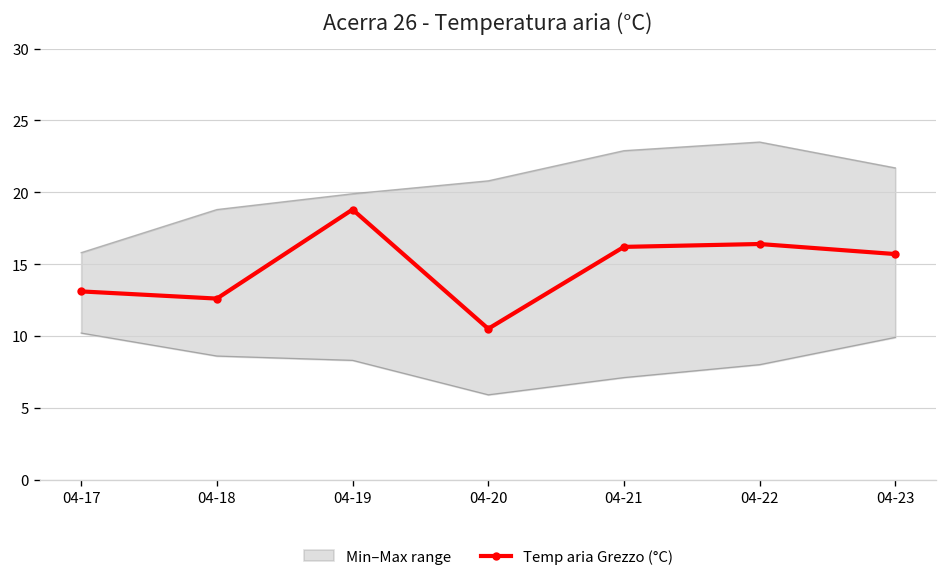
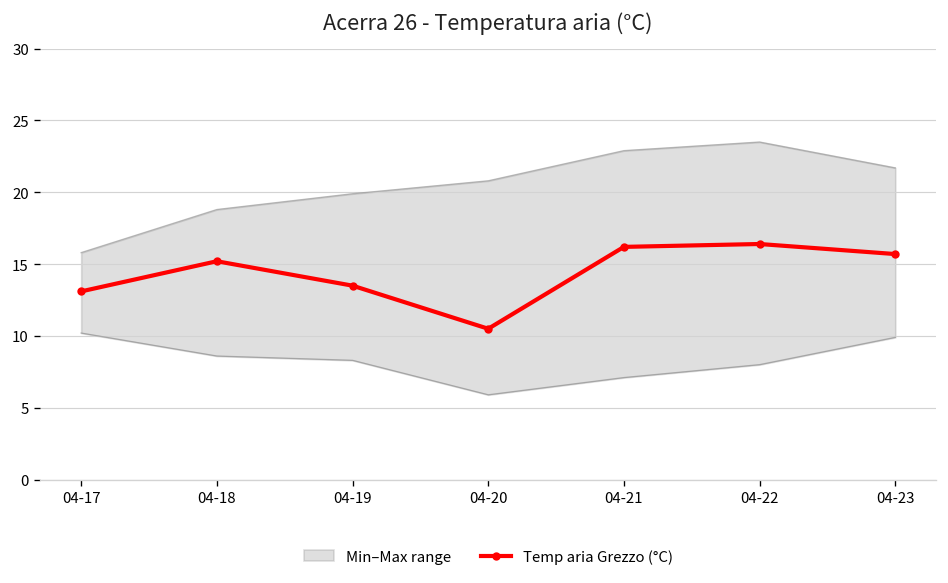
  {
    "Temp aria Grezzo (°C)": {
      "04-17": 13.1,
-     "04-18": 12.6,
-     "04-19": 18.8,
+     "04-18": 15.2,
+     "04-19": 13.5,
      "04-20": 10.5,
      "04-21": 16.2,
      "04-22": 16.4,
      "04-23": 15.7
    }
  }
